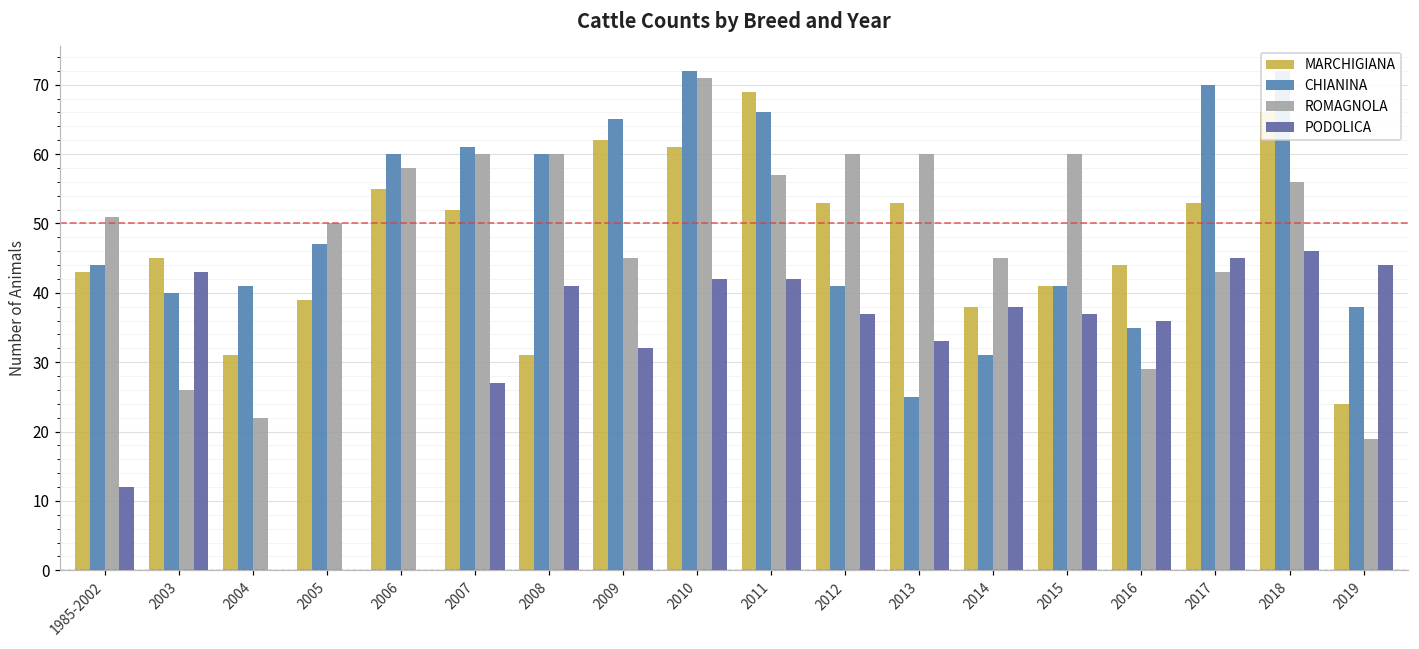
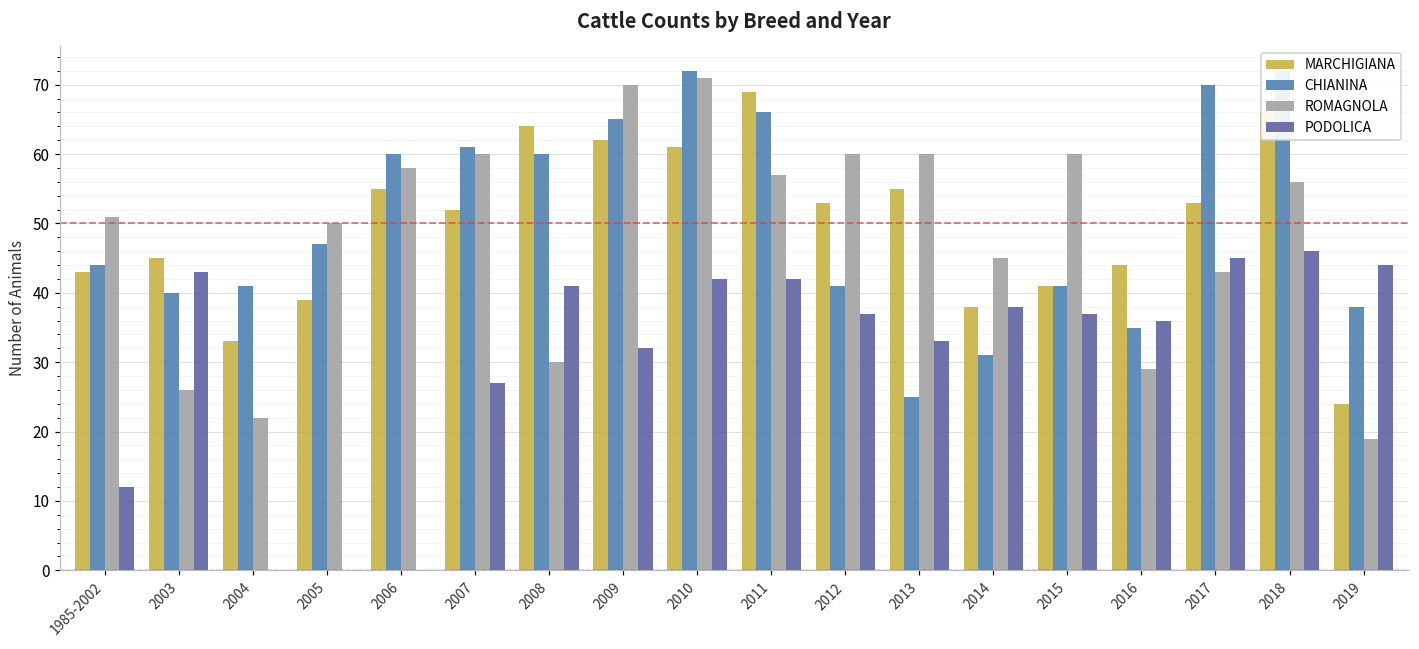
  {
    "MARCHIGIANA": {
      "1985-2002": 43,
      "2003": 45,
-     "2004": 31,
+     "2004": 33,
      "2005": 39,
      "2006": 55,
      "2007": 52,
-     "2008": 31,
+     "2008": 64,
      "2009": 62,
      "2010": 61,
      "2011": 69,
      "2012": 53,
-     "2013": 53,
+     "2013": 55,
      "2014": 38,
      "2015": 41,
      "2016": 44,
      "2017": 53,
      "2019": 24
    },
    "ROMAGNOLA": {
      "1985-2002": 51,
      "2003": 26,
      "2004": 22,
      "2005": 50,
      "2006": 58,
      "2007": 60,
-     "2008": 60,
-     "2009": 45,
+     "2008": 30,
+     "2009": 70,
      "2010": 71,
      "2011": 57,
      "2012": 60,
      "2013": 60,
      "2014": 45,
      "2015": 60,
      "2016": 29,
      "2017": 43,
      "2018": 56,
      "2019": 19
    }
  }
